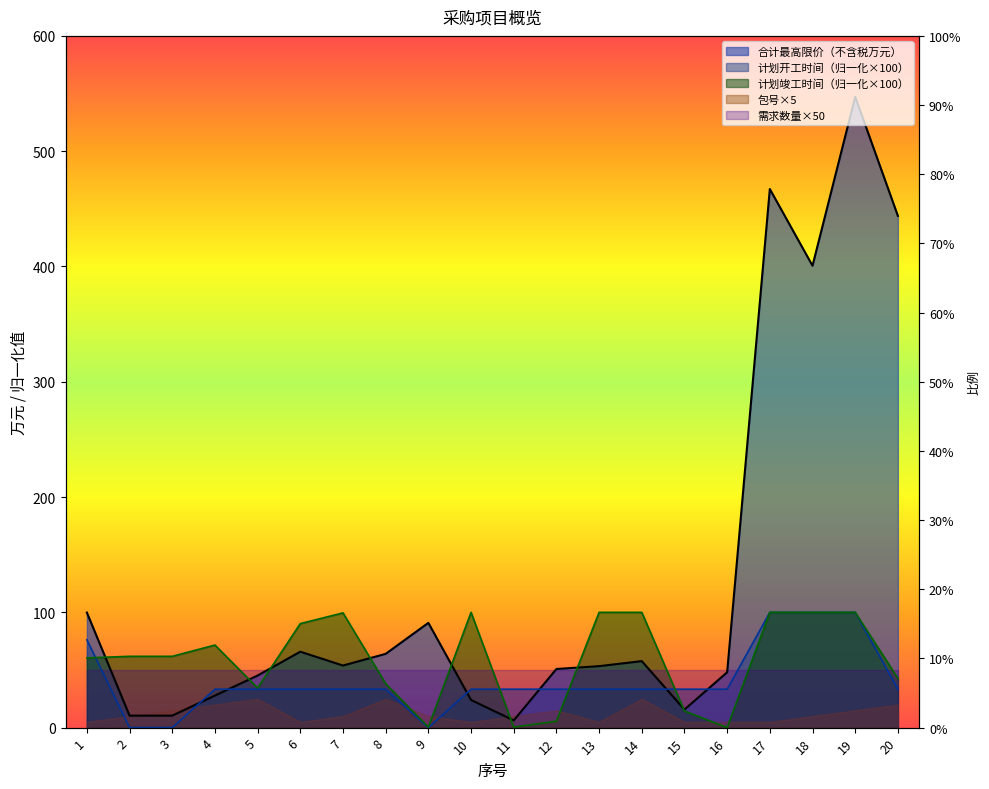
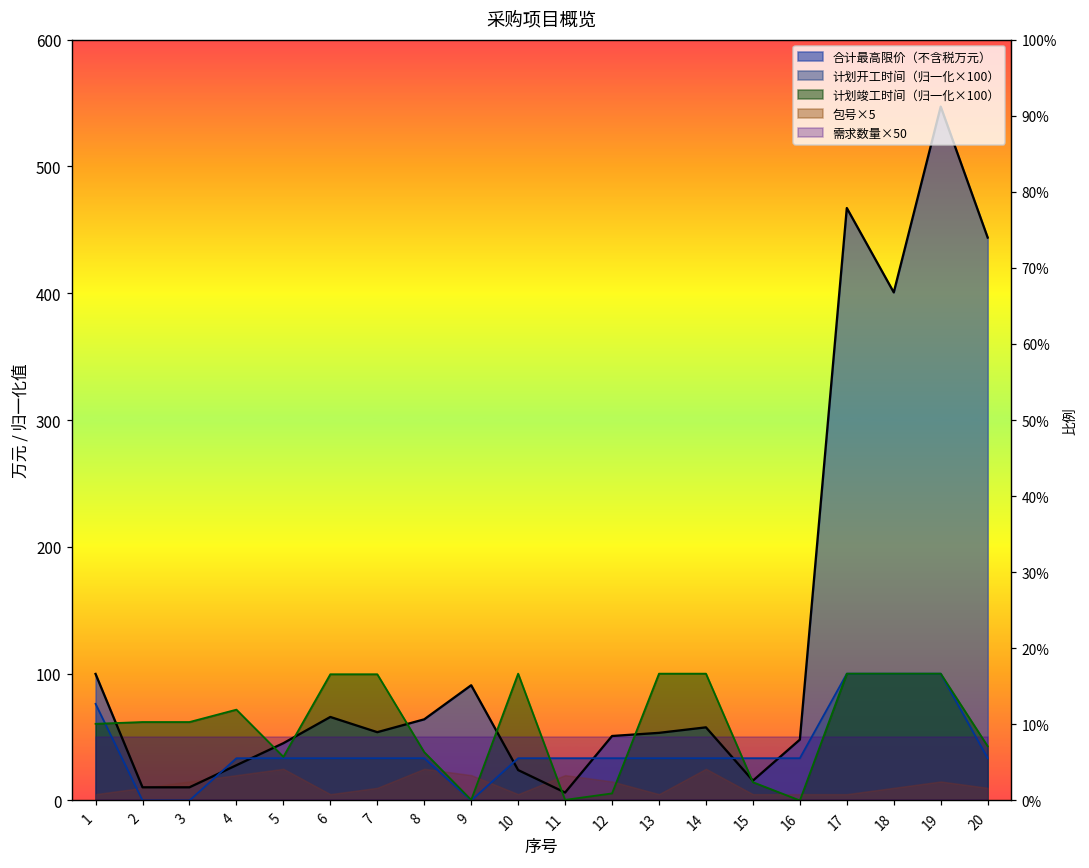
  {
    "计划竣工时间（归一化×100）": {
      "1": 60,
      "2": 62,
      "3": 62,
      "4": 72,
-     "6": 90,
+     "6": 100,
      "7": 100,
      "8": 38,
      "10": 100,
      "11": 0,
      "12": 6,
      "13": 100,
      "14": 100,
      "16": 0,
      "20": 43
    },
    "包号×5": {
      "1": 5,
      "3": 15,
      "4": 20,
      "5": 25,
      "6": 5,
      "7": 10,
      "8": 25,
-     "9": 10,
+     "9": 20,
      "10": 5,
-     "11": 10,
+     "11": 20,
      "12": 15,
      "13": 5,
      "14": 25,
      "15": 5,
      "16": 5,
      "17": 5,
      "18": 10,
      "19": 15,
-     "20": 20
+     "20": 10
    },
    "需求数量×50": {
      "1": 50,
      "2": 50,
      "3": 50,
      "4": 50,
      "5": 50,
      "6": 50,
      "7": 50,
      "8": 50,
      "9": 50,
      "10": 50,
      "11": 50,
      "13": 50,
      "14": 50,
      "15": 50,
      "17": 50,
      "18": 50,
      "19": 50,
      "20": 50
    }
  }
